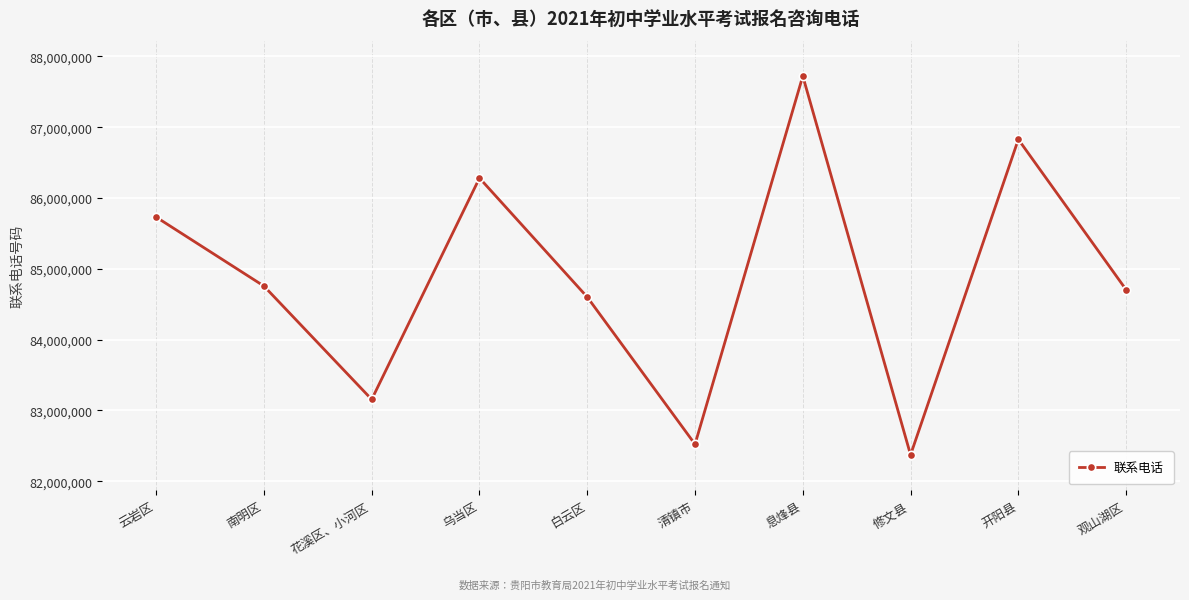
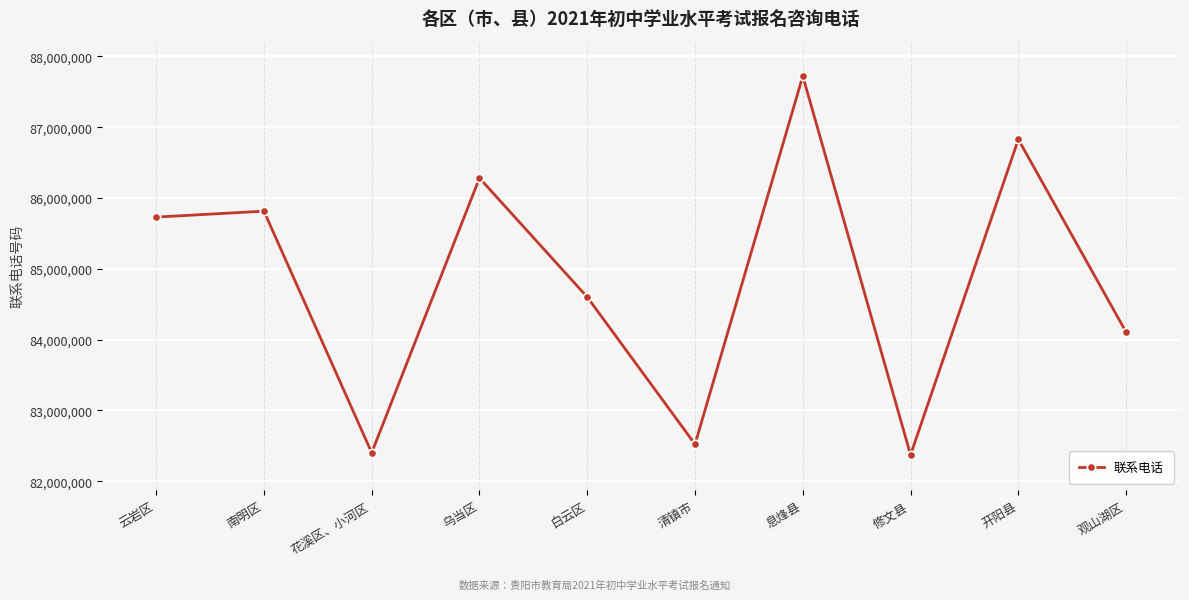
  {
    "云岩区": "85,700,000",
-   "南明区": "84,800,000",
-   "花溪区、小河区": "83,200,000",
+   "南明区": "85,800,000",
+   "花溪区、小河区": "82,400,000",
    "乌当区": "86,300,000",
    "白云区": "84,600,000",
    "清镇市": "82,500,000",
    "息烽县": "87,700,000",
    "修文县": "82,400,000",
    "开阳县": "86,800,000",
-   "观山湖区": "84,700,000"
+   "观山湖区": "84,100,000"
  }
